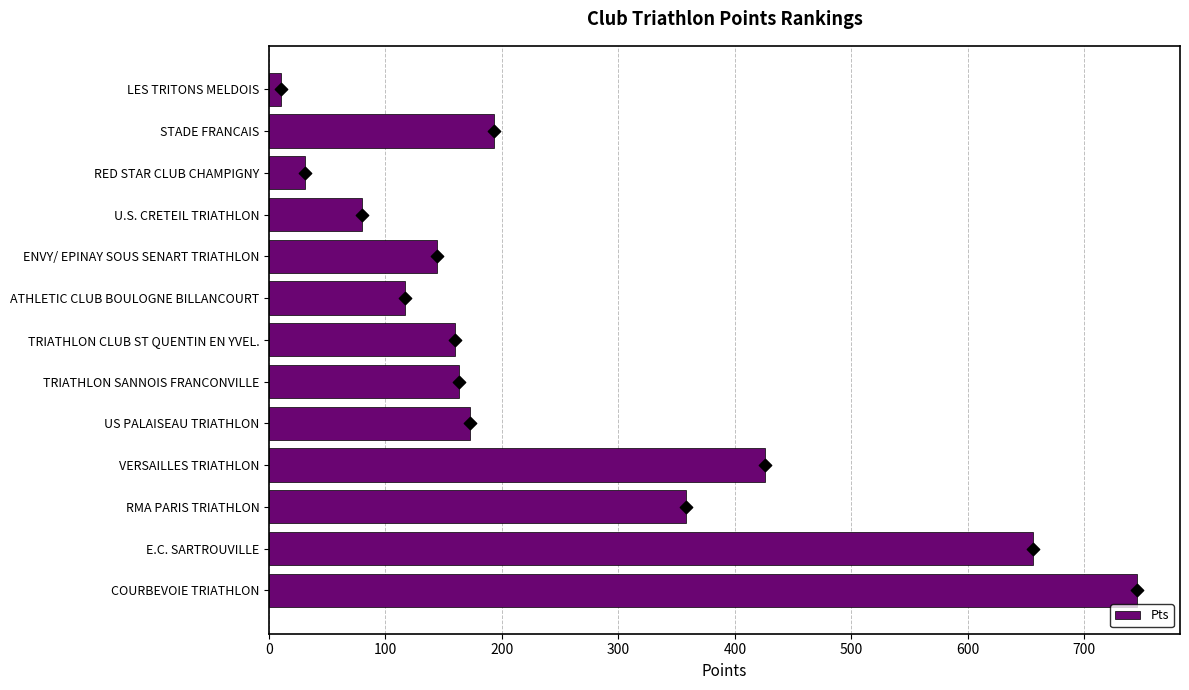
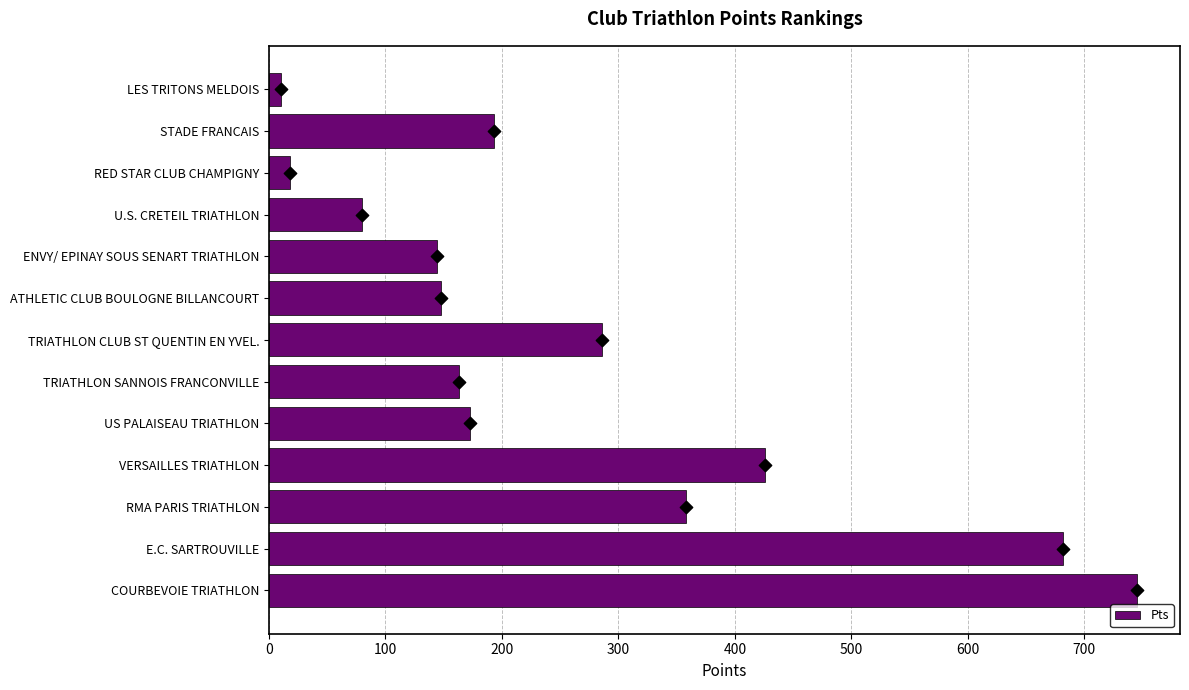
  {
    "LES TRITONS MELDOIS": 10,
    "STADE FRANCAIS": 193,
-   "RED STAR CLUB CHAMPIGNY": 31,
+   "RED STAR CLUB CHAMPIGNY": 18,
    "U.S. CRETEIL TRIATHLON": 80,
    "ENVY/ EPINAY SOUS SENART TRIATHLON": 144,
-   "ATHLETIC CLUB BOULOGNE BILLANCOURT": 117,
-   "TRIATHLON CLUB ST QUENTIN EN YVEL.": 160,
+   "ATHLETIC CLUB BOULOGNE BILLANCOURT": 148,
+   "TRIATHLON CLUB ST QUENTIN EN YVEL.": 286,
    "TRIATHLON SANNOIS FRANCONVILLE": 163,
    "US PALAISEAU TRIATHLON": 173,
    "VERSAILLES TRIATHLON": 426,
    "RMA PARIS TRIATHLON": 358,
-   "E.C. SARTROUVILLE": 656,
+   "E.C. SARTROUVILLE": 682,
    "COURBEVOIE TRIATHLON": 745
  }
